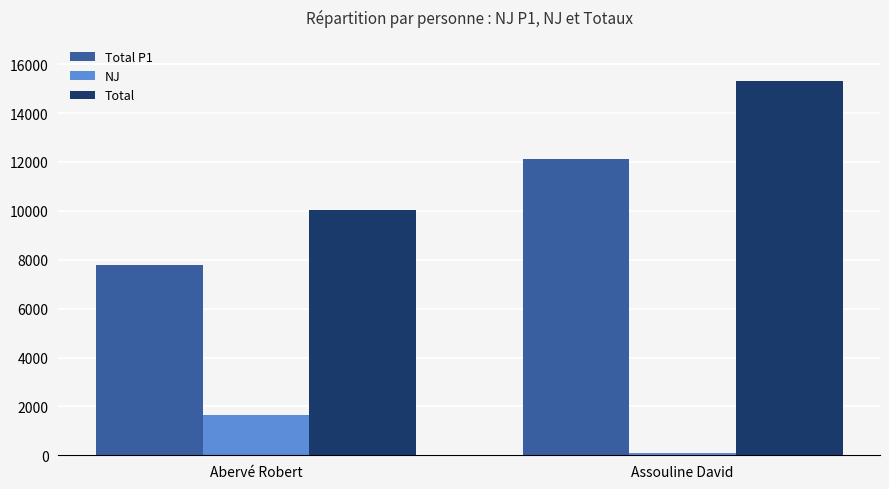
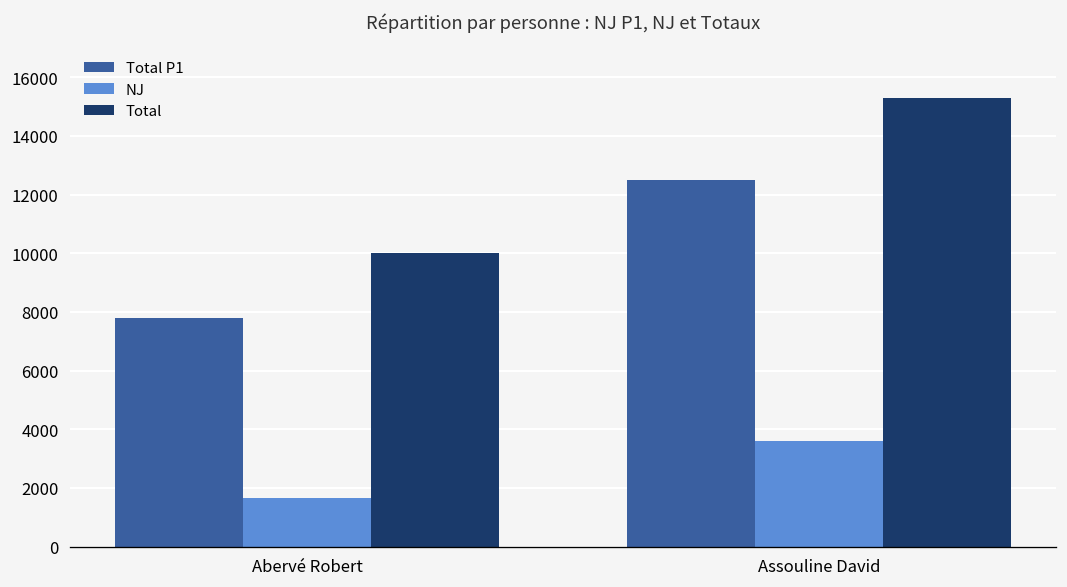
  {
    "Total P1": {
      "Abervé Robert": 7800,
-     "Assouline David": 12100
+     "Assouline David": 12500
    },
    "NJ": {
      "Abervé Robert": 1600,
-     "Assouline David": 100
+     "Assouline David": 3600
    },
    "Total": {
      "Abervé Robert": 10000,
      "Assouline David": 15300
    }
  }
